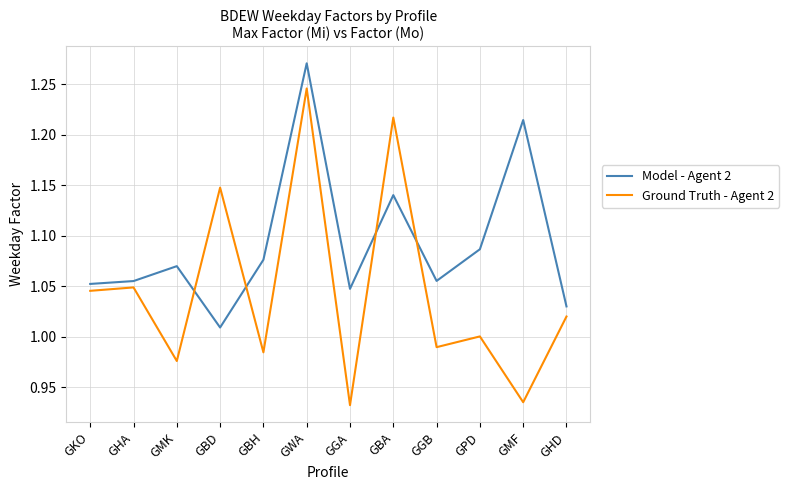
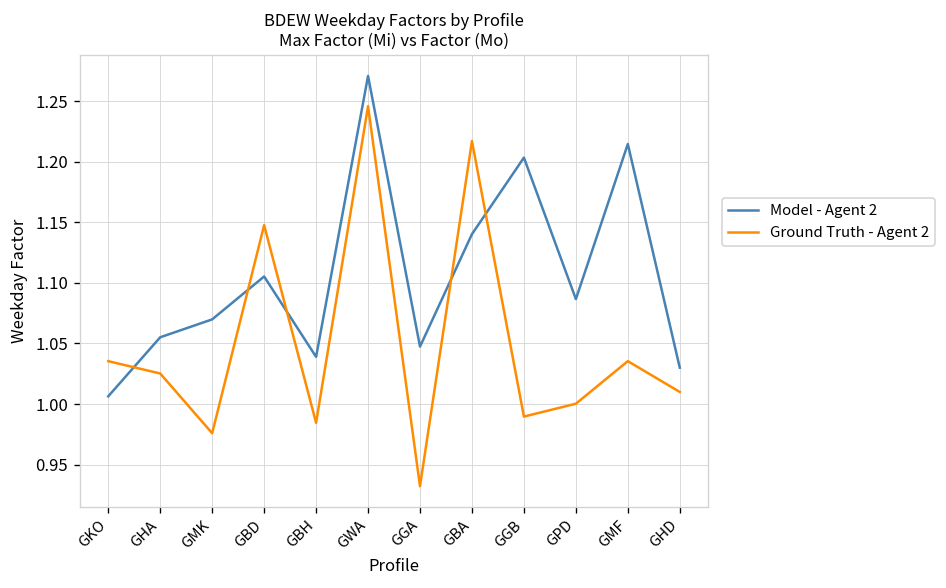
  {
    "Model - Agent 2": {
-     "GKO": 1.052,
+     "GKO": 1.006,
      "GHA": 1.055,
      "GMK": 1.070,
-     "GBD": 1.009,
-     "GBH": 1.076,
+     "GBD": 1.105,
+     "GBH": 1.039,
      "GWA": 1.271,
      "GGA": 1.047,
      "GBA": 1.140,
-     "GGB": 1.055,
+     "GGB": 1.203,
      "GPD": 1.087,
      "GMF": 1.215,
      "GHD": 1.030
    },
    "Ground Truth - Agent 2": {
-     "GKO": 1.045,
-     "GHA": 1.049,
+     "GKO": 1.035,
+     "GHA": 1.025,
      "GMK": 0.976,
      "GBD": 1.148,
      "GBH": 0.985,
      "GWA": 1.246,
      "GGA": 0.932,
      "GBA": 1.217,
      "GGB": 0.990,
      "GPD": 1.000,
-     "GMF": 0.935,
-     "GHD": 1.02
+     "GMF": 1.035,
+     "GHD": 1.01
    }
  }
